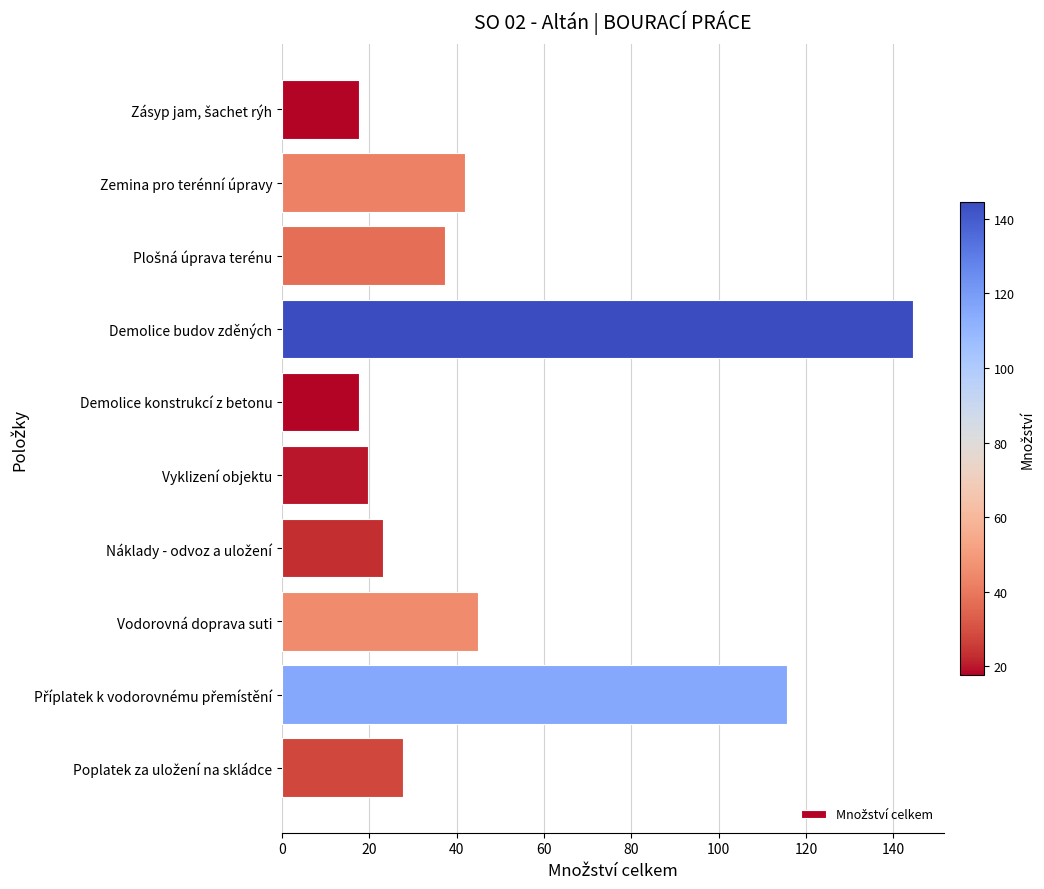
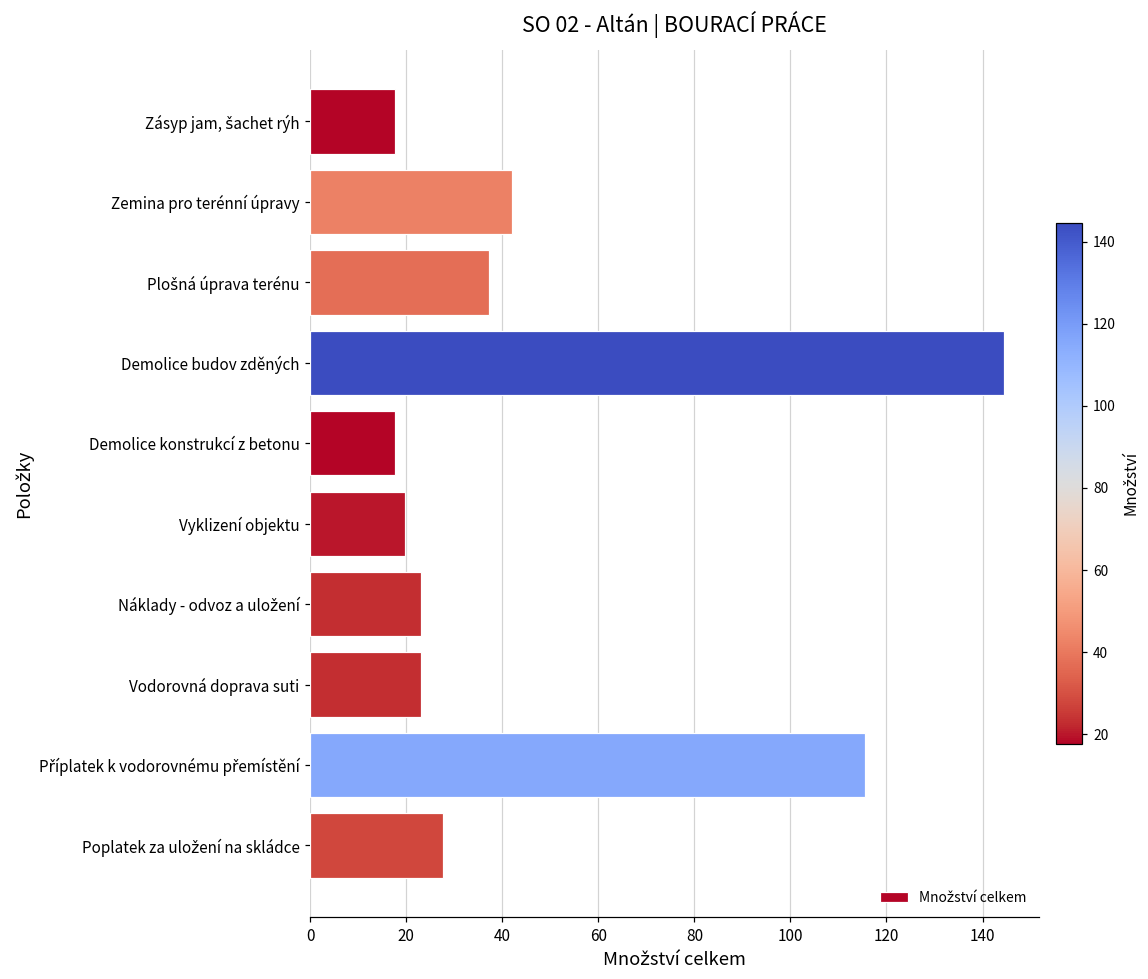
  {
    "Zásyp jam, šachet rýh": 18,
    "Zemina pro terénní úpravy": 42,
    "Plošná úprava terénu": 37,
    "Demolice budov zděných": 144,
    "Demolice konstrukcí z betonu": 18,
    "Vyklizení objektu": 20,
    "Náklady - odvoz a uložení": 23,
-   "Vodorovná doprava suti": 45,
+   "Vodorovná doprava suti": 23,
    "Příplatek k vodorovnému přemístění": 116,
    "Poplatek za uložení na skládce": 28
  }
